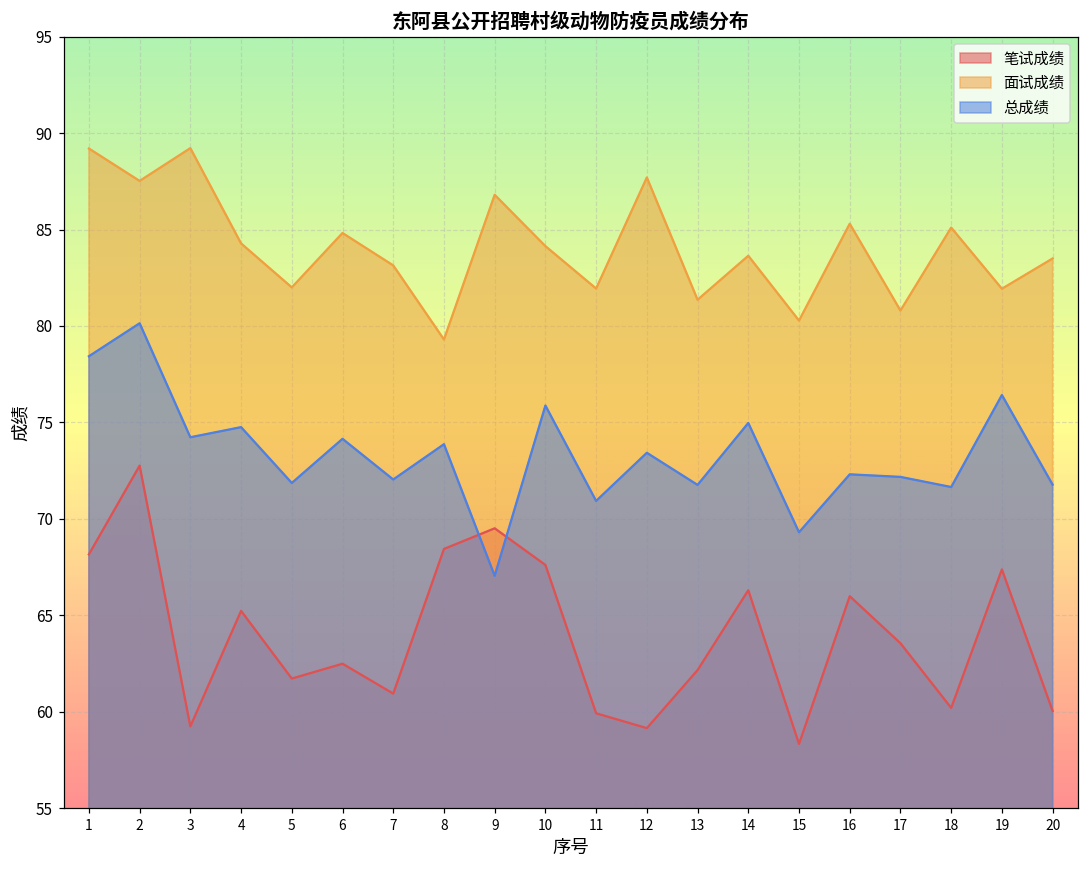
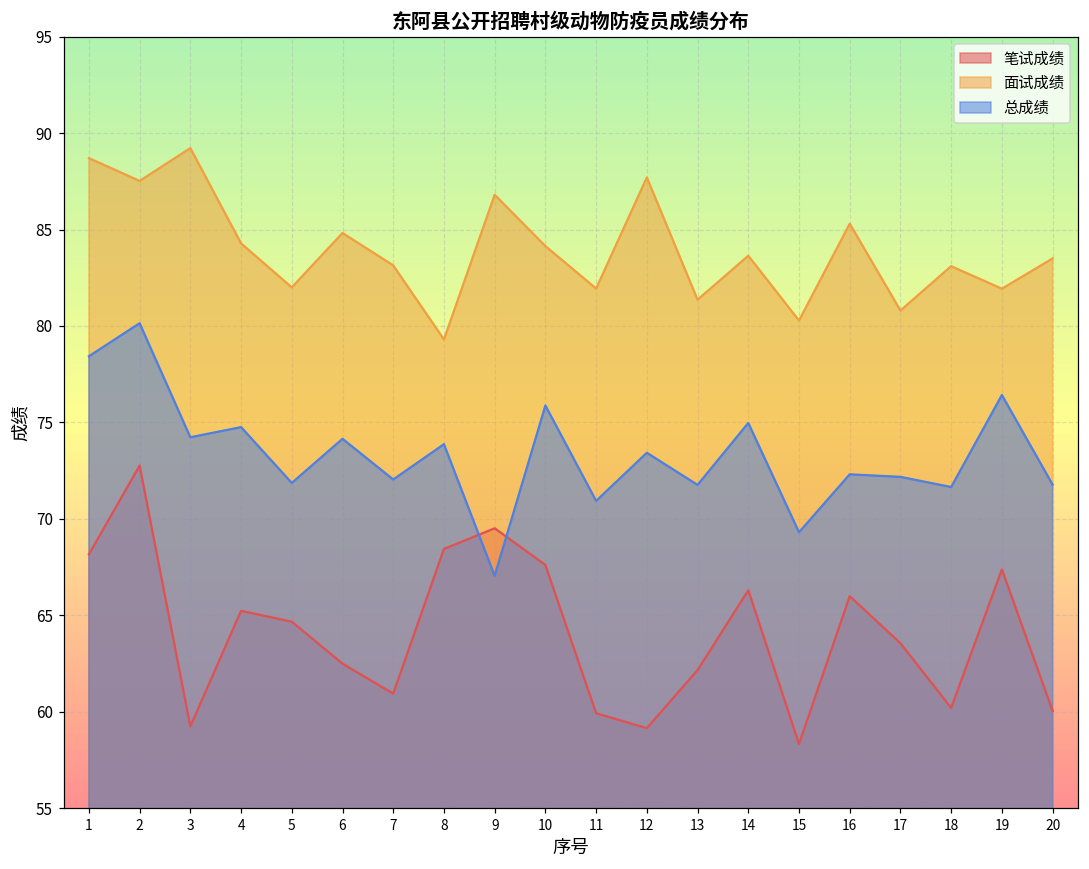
  {
    "笔试成绩": {
      "1": 68.2,
      "2": 72.8,
      "3": 59.2,
      "4": 65.2,
-     "5": 61.7,
+     "5": 64.7,
      "6": 62.5,
      "7": 60.9,
      "8": 68.4,
      "9": 69.5,
      "10": 67.6,
      "11": 59.9,
      "12": 59.2,
      "13": 62.2,
      "14": 66.3,
      "15": 58.3,
      "16": 66.0,
      "17": 63.6,
      "18": 60.2,
      "19": 67.4,
      "20": 60.0
    },
    "面试成绩": {
-     "1": 89.2,
+     "1": 88.7,
      "2": 87.5,
      "3": 89.2,
      "4": 84.3,
      "5": 82.0,
      "6": 84.8,
      "7": 83.1,
      "8": 79.3,
      "9": 86.8,
      "10": 84.1,
      "11": 81.9,
      "12": 87.7,
      "13": 81.4,
      "14": 83.6,
      "15": 80.3,
      "16": 85.3,
      "17": 80.8,
-     "18": 85.1,
+     "18": 83.1,
      "19": 81.9,
      "20": 83.5
    },
    "总成绩": {
      "1": 78.4,
      "2": 80.1,
      "3": 74.2,
      "4": 74.8,
      "5": 71.9,
      "6": 74.1,
      "7": 72.0,
      "8": 73.9,
      "9": 67.0,
      "10": 75.9,
      "11": 70.9,
      "12": 73.4,
      "13": 71.8,
      "14": 75.0,
      "15": 69.3,
      "16": 72.3,
      "17": 72.2,
      "18": 71.7,
      "19": 76.4,
      "20": 71.8
    }
  }
